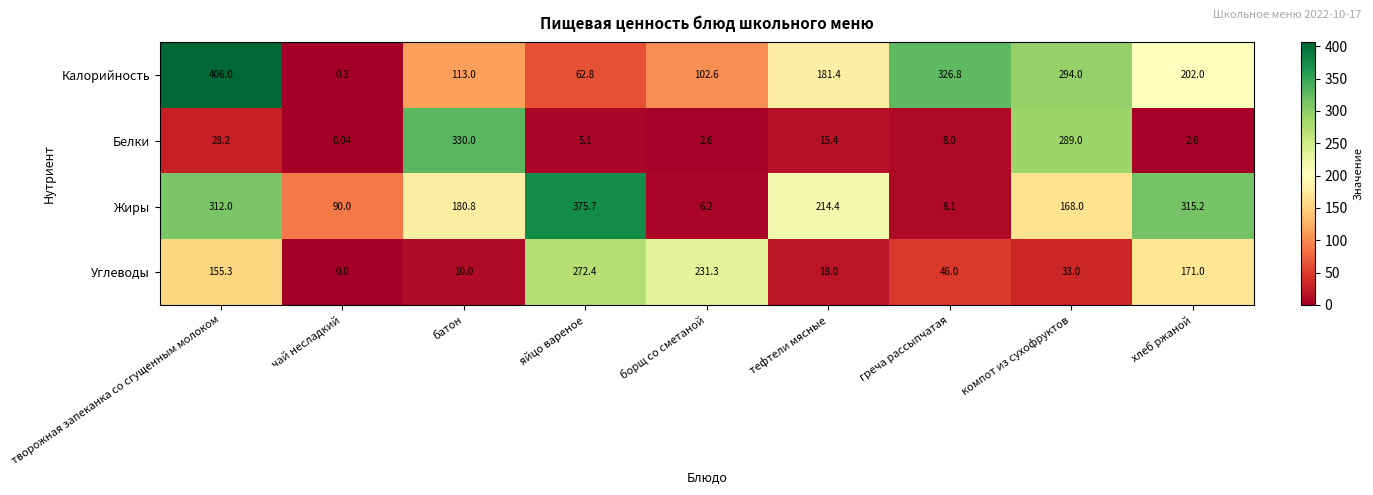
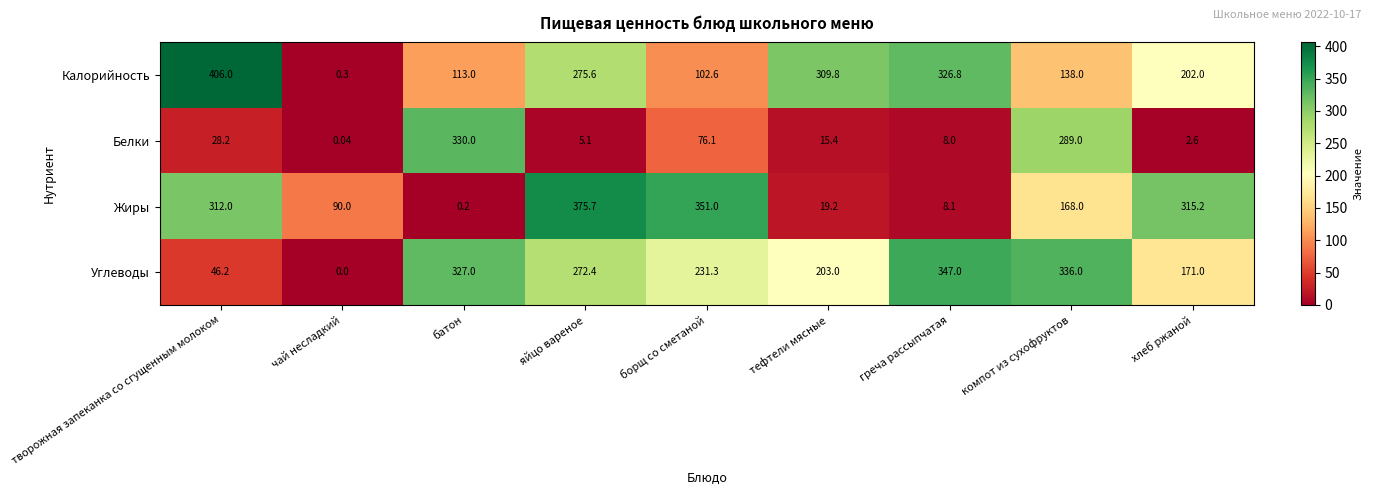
  {
    "Калорийность": {
      "творожная запеканка со сгущенным молоком": 406.0,
      "чай несладкий": 0.3,
      "батон": 113.0,
-     "яйцо вареное": 62.8,
+     "яйцо вареное": 275.6,
      "борщ со сметаной": 102.6,
-     "тефтели мясные": 181.4,
+     "тефтели мясные": 309.8,
      "греча рассыпчатая": 326.8,
-     "компот из сухофруктов": 294.0,
+     "компот из сухофруктов": 138.0,
      "хлеб ржаной": 202.0
    },
    "Белки": {
      "творожная запеканка со сгущенным молоком": 28.2,
      "чай несладкий": 0.04,
      "батон": 330.0,
      "яйцо вареное": 5.1,
-     "борщ со сметаной": 2.6,
+     "борщ со сметаной": 76.1,
      "тефтели мясные": 15.4,
      "греча рассыпчатая": 8.0,
      "компот из сухофруктов": 289.0,
      "хлеб ржаной": 2.6
    },
    "Жиры": {
      "творожная запеканка со сгущенным молоком": 312.0,
      "чай несладкий": 90.0,
-     "батон": 180.8,
+     "батон": 0.2,
      "яйцо вареное": 375.7,
-     "борщ со сметаной": 6.2,
-     "тефтели мясные": 214.4,
+     "борщ со сметаной": 351.0,
+     "тефтели мясные": 19.2,
      "греча рассыпчатая": 8.1,
      "компот из сухофруктов": 168.0,
      "хлеб ржаной": 315.2
    },
    "Углеводы": {
-     "творожная запеканка со сгущенным молоком": 155.3,
+     "творожная запеканка со сгущенным молоком": 46.2,
      "чай несладкий": 0.0,
-     "батон": 10.0,
+     "батон": 327.0,
      "яйцо вареное": 272.4,
      "борщ со сметаной": 231.3,
-     "тефтели мясные": 18.0,
-     "греча рассыпчатая": 46.0,
-     "компот из сухофруктов": 33.0,
+     "тефтели мясные": 203.0,
+     "греча рассыпчатая": 347.0,
+     "компот из сухофруктов": 336.0,
      "хлеб ржаной": 171.0
    }
  }
